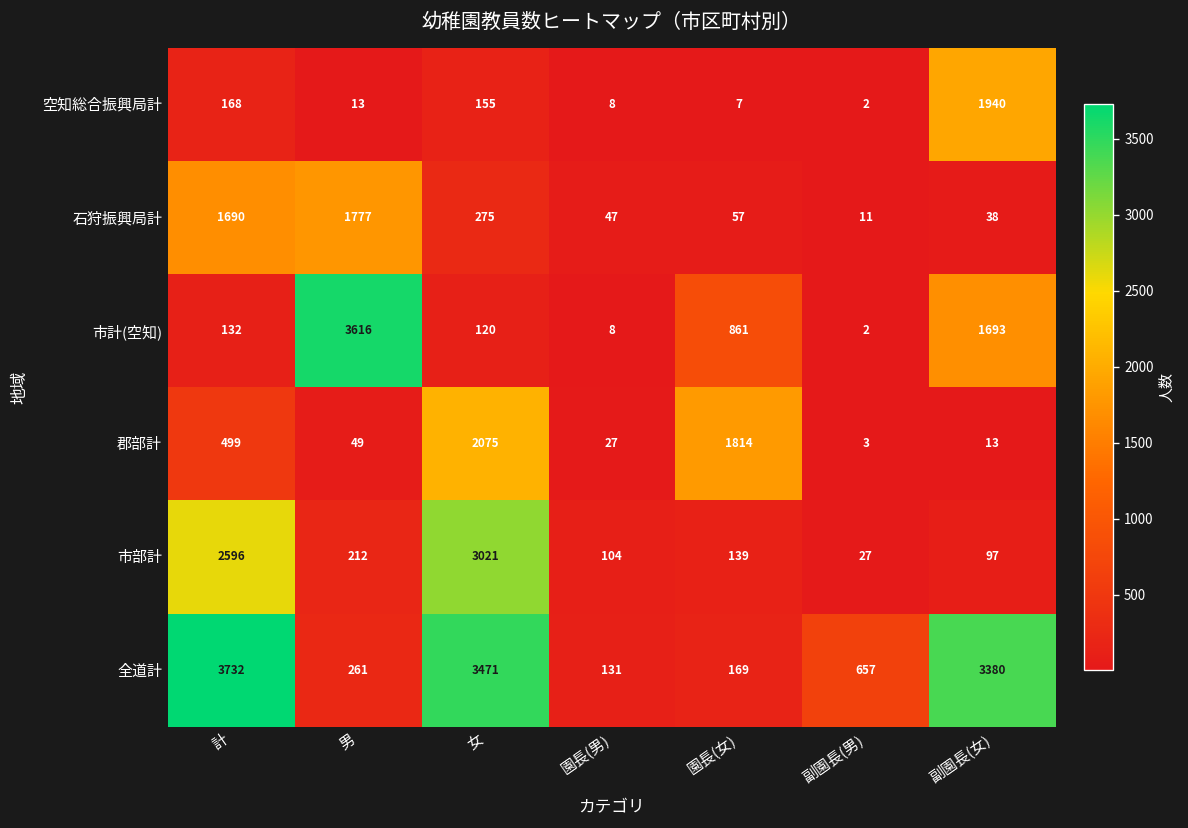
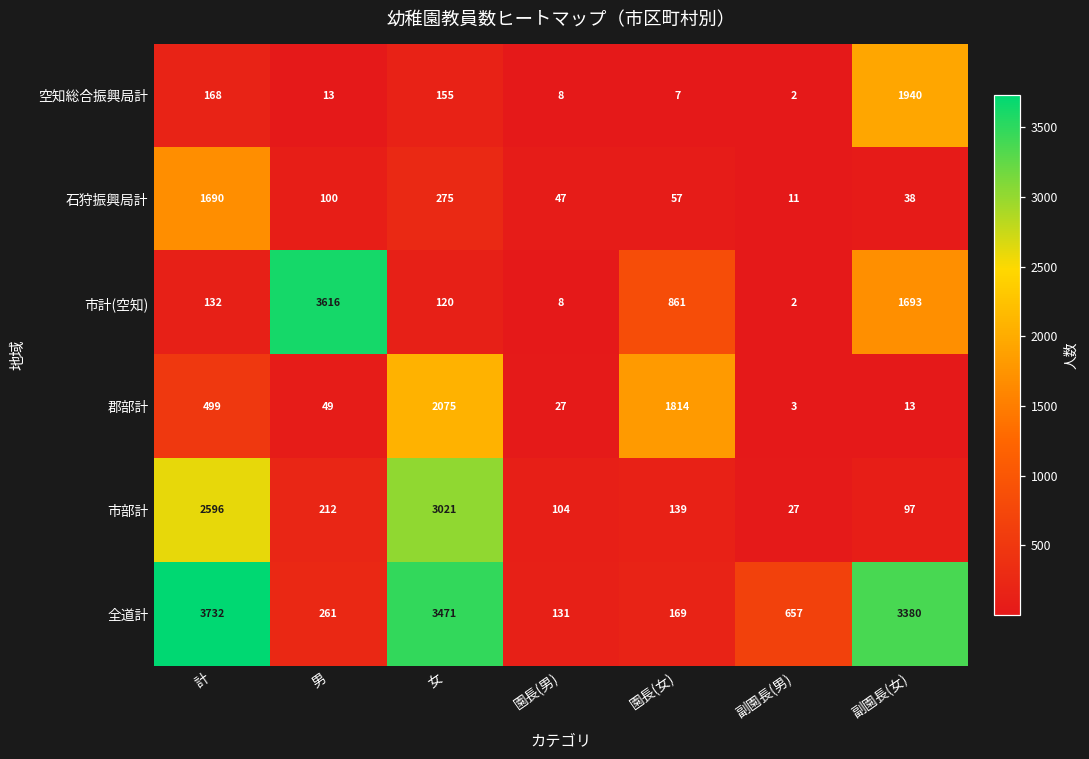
  {
    "空知総合振興局計": {
      "計": 168,
      "男": 13,
      "女": 155,
      "園長(男)": 8,
      "園長(女)": 7,
      "副園長(男)": 2,
      "副園長(女)": 1940
    },
    "石狩振興局計": {
      "計": 1690,
-     "男": 1777,
+     "男": 100,
      "女": 275,
      "園長(男)": 47,
      "園長(女)": 57,
      "副園長(男)": 11,
      "副園長(女)": 38
    },
    "市計(空知)": {
      "計": 132,
      "男": 3616,
      "女": 120,
      "園長(男)": 8,
      "園長(女)": 861,
      "副園長(男)": 2,
      "副園長(女)": 1693
    },
    "郡部計": {
      "計": 499,
      "男": 49,
      "女": 2075,
      "園長(男)": 27,
      "園長(女)": 1814,
      "副園長(男)": 3,
      "副園長(女)": 13
    },
    "市部計": {
      "計": 2596,
      "男": 212,
      "女": 3021,
      "園長(男)": 104,
      "園長(女)": 139,
      "副園長(男)": 27,
      "副園長(女)": 97
    },
    "全道計": {
      "計": 3732,
      "男": 261,
      "女": 3471,
      "園長(男)": 131,
      "園長(女)": 169,
      "副園長(男)": 657,
      "副園長(女)": 3380
    }
  }
